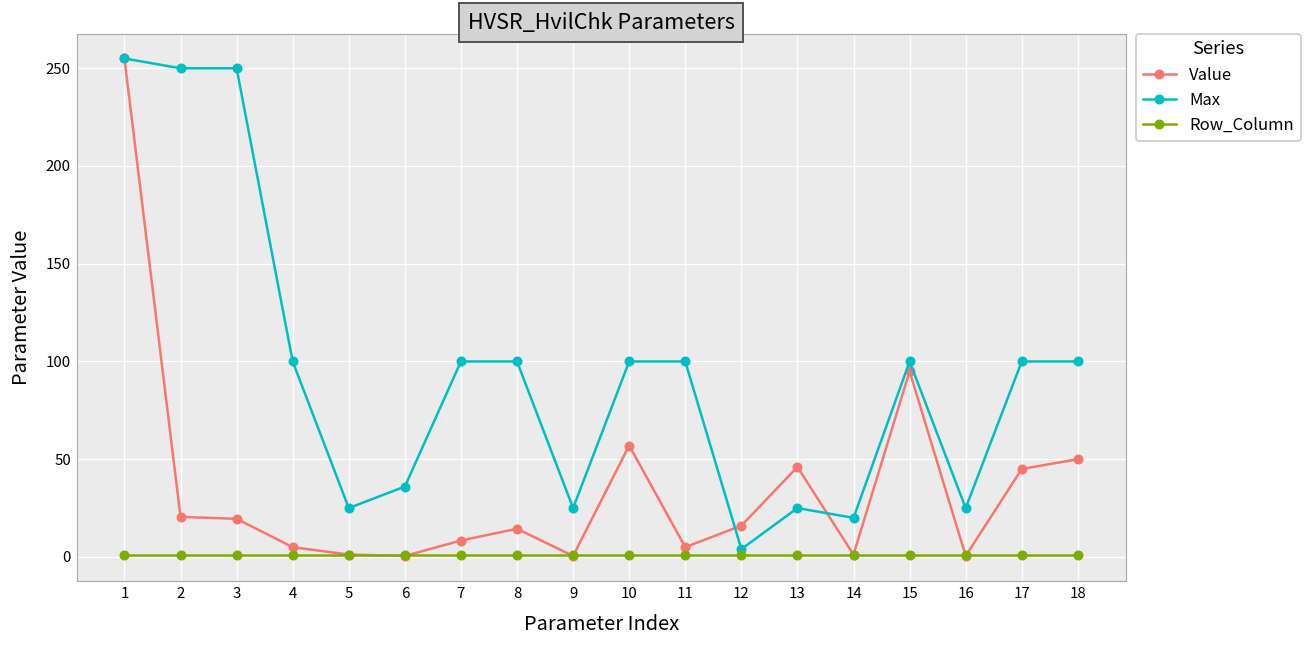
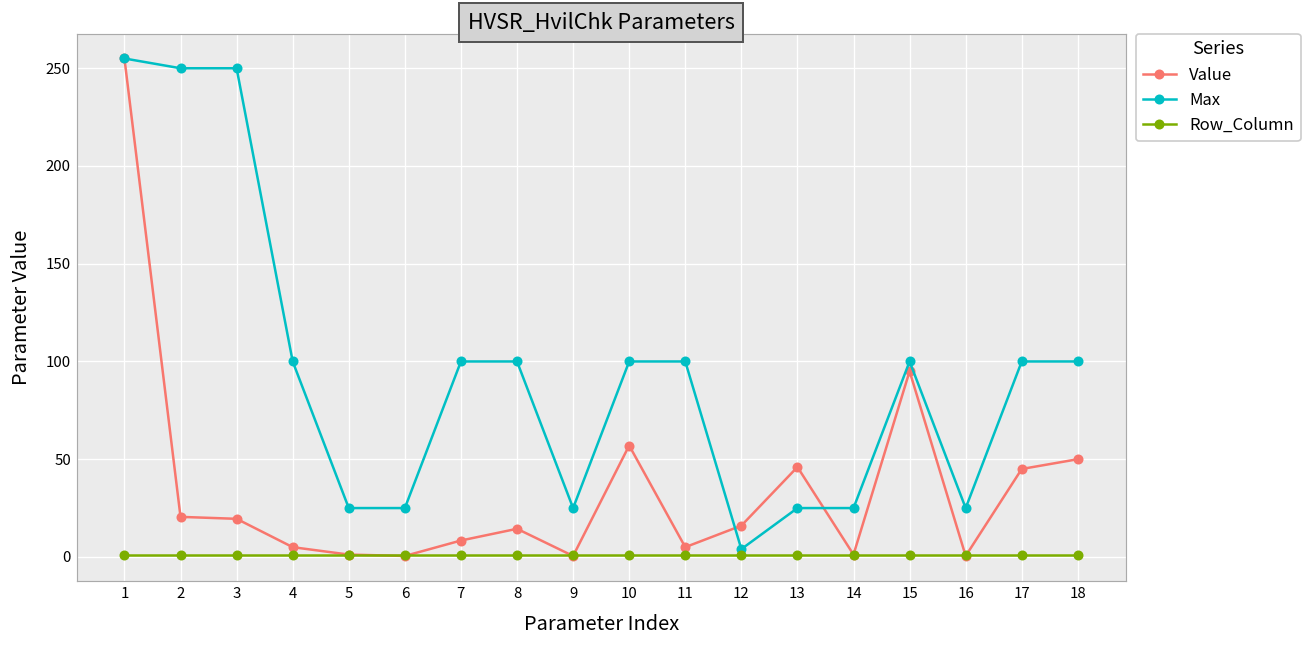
  {
    "Value": {
      "2": 21,
      "3": 20,
      "4": 5,
      "7": 8,
      "8": 14,
      "10": 57,
      "11": 5,
      "12": 16,
      "13": 46,
      "15": 95,
      "17": 45,
      "18": 50
    },
    "Max": {
      "2": 250,
      "3": 250,
      "4": 100,
      "5": 25,
-     "6": 36,
+     "6": 25,
      "7": 100,
      "8": 100,
      "9": 25,
      "10": 100,
      "11": 100,
      "12": 4,
      "13": 25,
-     "14": 20,
+     "14": 25,
      "15": 100,
      "16": 25,
      "17": 100,
      "18": 100
    },
    "Row_Column": {
      "1": 1,
      "2": 1,
      "3": 1,
      "4": 1,
      "7": 1,
      "8": 1,
      "10": 1,
      "11": 1,
      "12": 1,
      "13": 1,
      "15": 1,
      "17": 1,
      "18": 1
    }
  }
